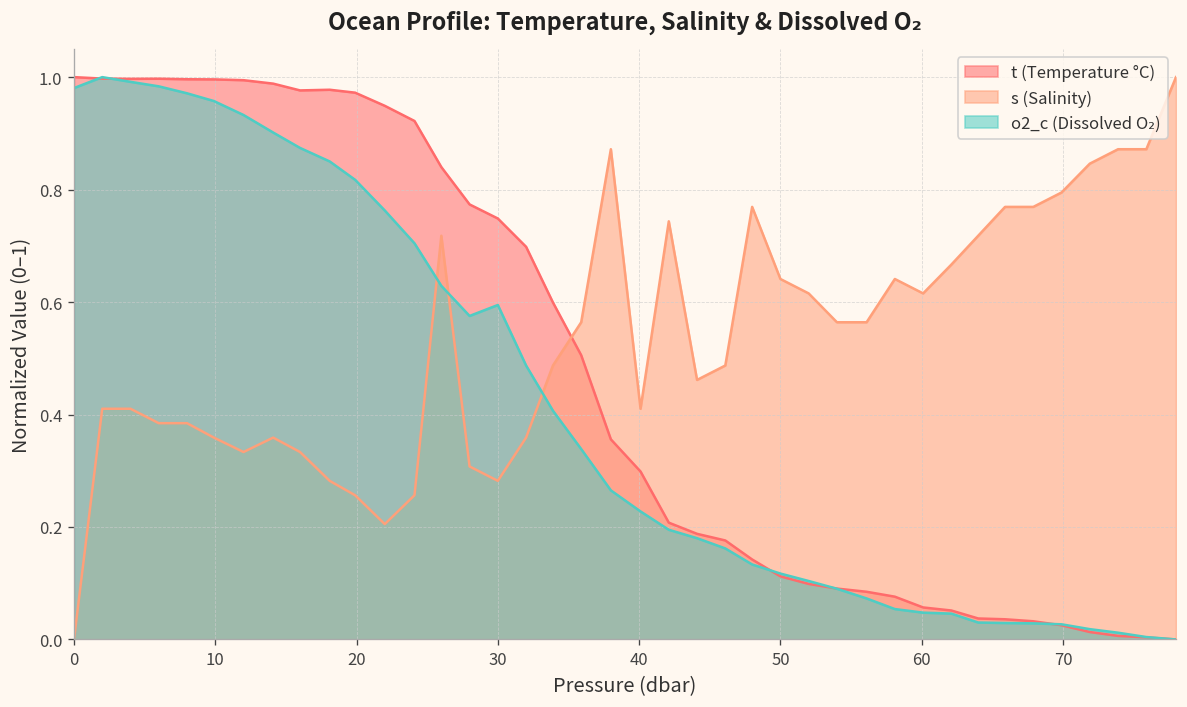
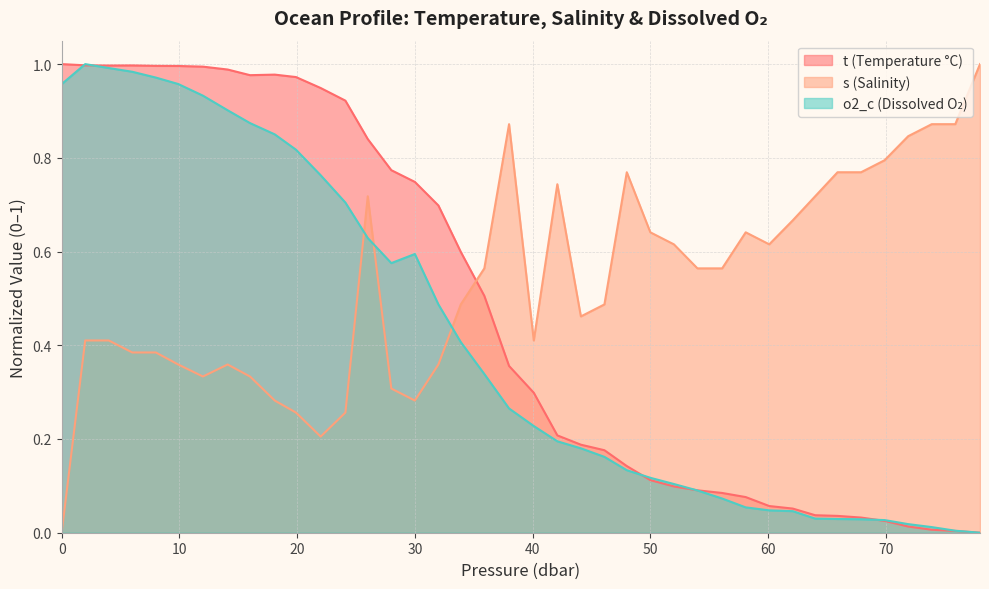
  {
    "o2_c (Dissolved O₂)": {
-     "0": 0.98,
+     "0": 0.96,
      "30": 0.59
    }
  }
